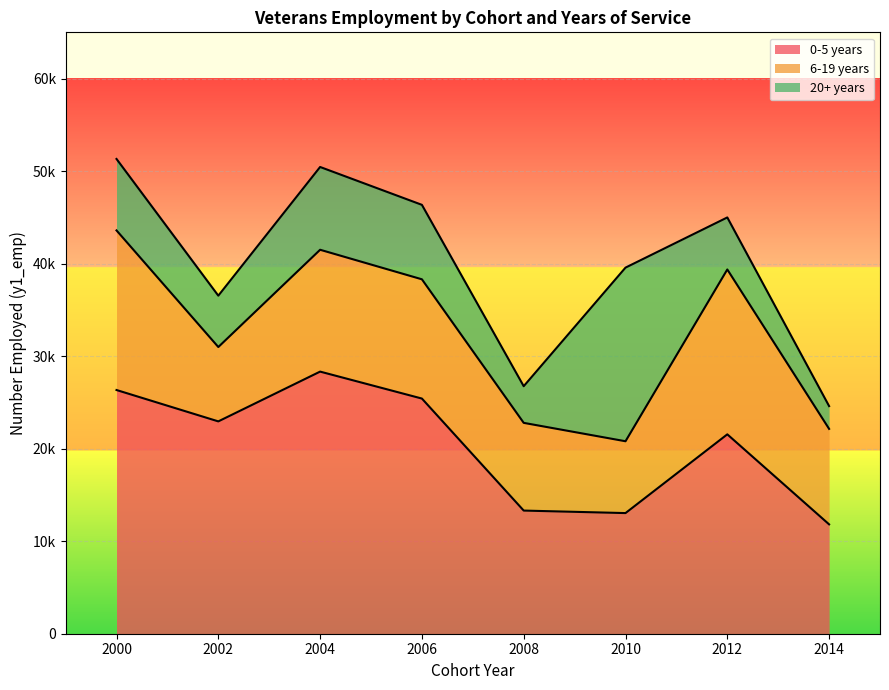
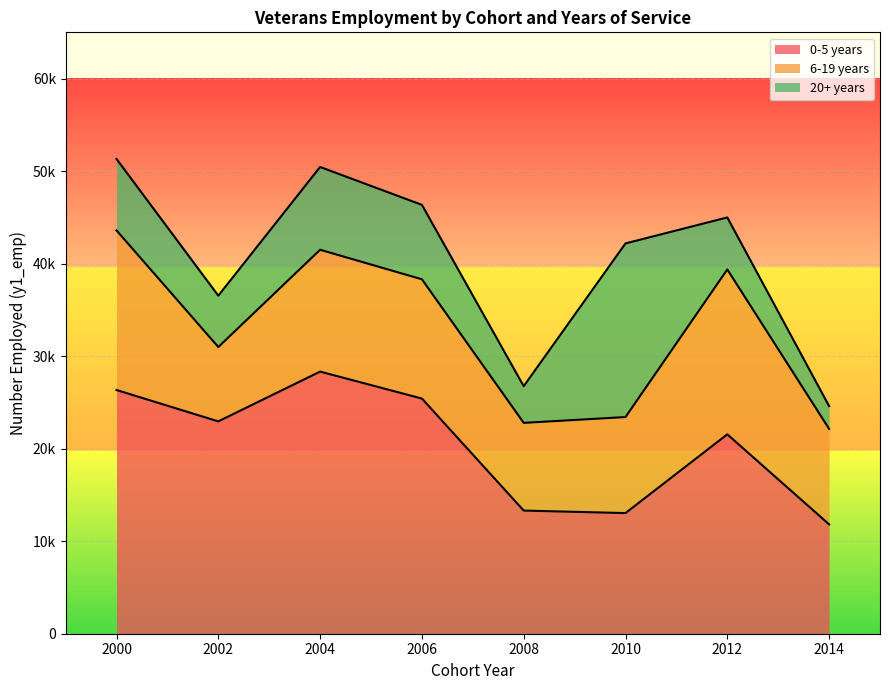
  {
    "0-5 years": {
      "2000": 26000,
      "2002": 23000,
      "2004": 28000,
      "2006": 25000,
      "2008": 13000,
      "2010": 13000,
      "2012": 22000,
      "2014": 12000
    },
    "6-19 years": {
      "2000": 17000,
      "2002": 8000,
      "2004": 13000,
      "2006": 13000,
      "2008": 9000,
-     "2010": 8000,
+     "2010": 10000,
      "2012": 18000,
      "2014": 10000
    },
    "20+ years": {
      "2000": 8000,
      "2002": 6000,
      "2004": 9000,
      "2006": 8000,
      "2008": 4000,
      "2010": 19000,
      "2012": 6000,
      "2014": 2000
    }
  }
